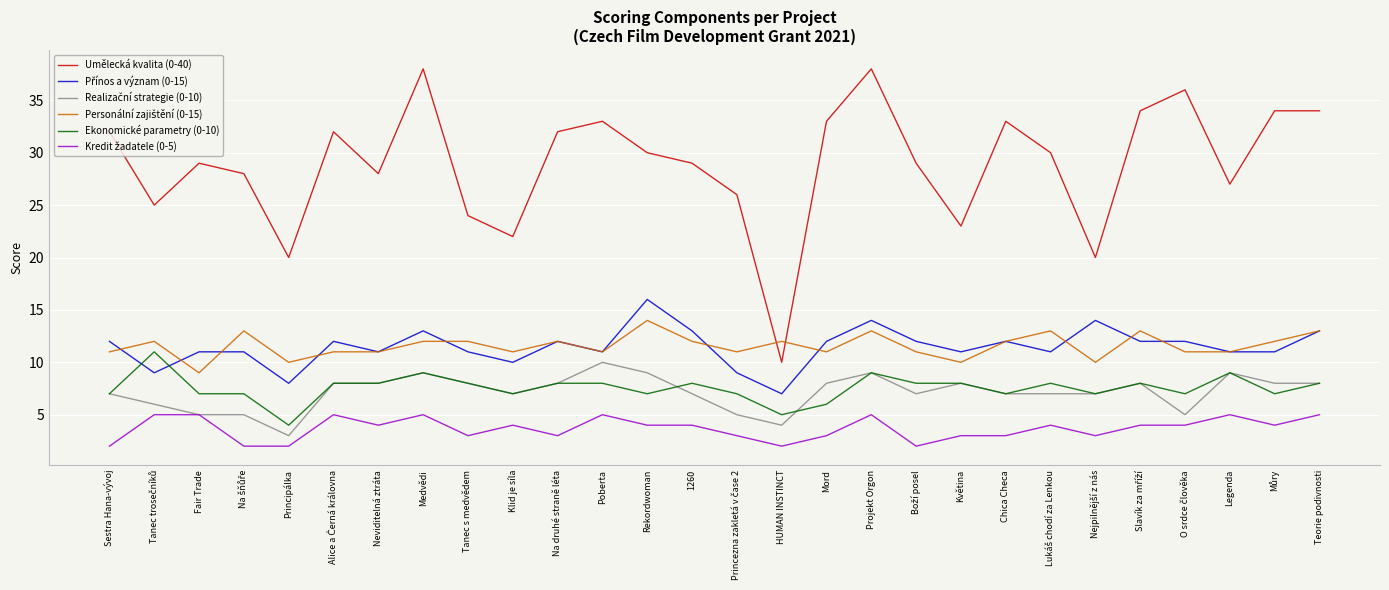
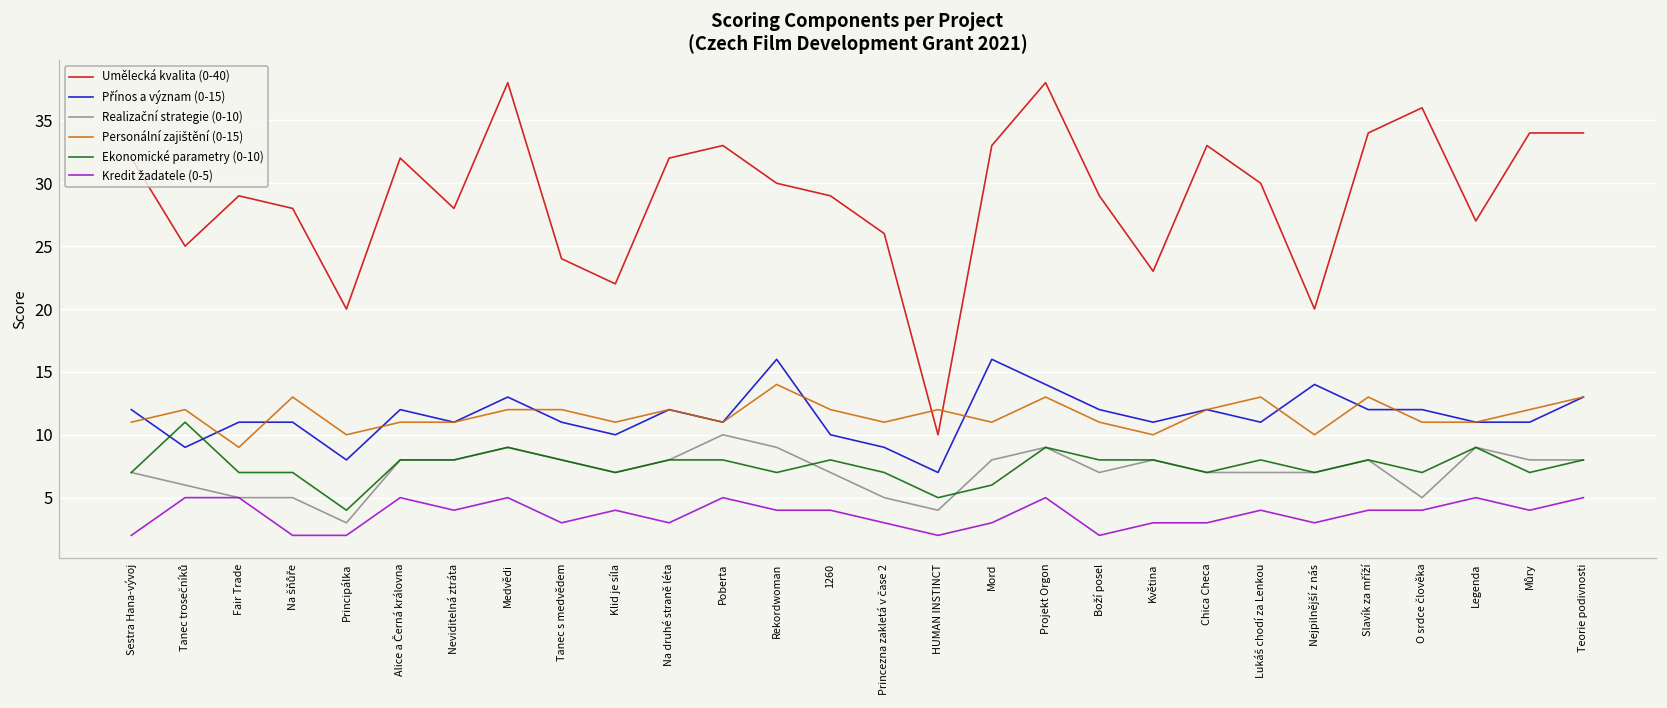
  {
    "Umělecká kvalita (0-40)": {
      "Tanec trosečníků": 25,
      "Fair Trade": 29,
      "Na šňůře": 28,
      "Principálka": 20,
      "Alice a Černá královna": 32,
      "Neviditelná ztráta": 28,
      "Medvědi": 38,
      "Tanec s medvědem": 24,
      "Klid je síla": 22,
      "Na druhé straně léta": 32,
      "Poberta": 33,
      "Rekordwoman": 30,
      "1260": 29,
      "Princezna zakletá v čase 2": 26,
      "HUMAN INSTINCT": 10,
      "Mord": 33,
      "Projekt Orgon": 38,
      "Boží posel": 29,
      "Květina": 23,
      "Chica Checa": 33,
      "Lukáš chodí za Lenkou": 30,
      "Nejpilnější z nás": 20,
      "Slavík za mříží": 34,
      "O srdce člověka": 36,
      "Legenda": 27,
      "Můry": 34,
      "Teorie podivnosti": 34
    },
    "Přínos a význam (0-15)": {
      "Sestra Hana-vývoj": 12,
      "Tanec trosečníků": 9,
      "Fair Trade": 11,
      "Na šňůře": 11,
      "Principálka": 8,
      "Alice a Černá královna": 12,
      "Medvědi": 13,
      "Tanec s medvědem": 11,
      "Klid je síla": 10,
      "Rekordwoman": 16,
-     "1260": 13,
+     "1260": 10,
      "Princezna zakletá v čase 2": 9,
      "HUMAN INSTINCT": 7,
-     "Mord": 12,
+     "Mord": 16,
      "Projekt Orgon": 14,
      "Boží posel": 12,
      "Květina": 11,
      "Lukáš chodí za Lenkou": 11,
      "Nejpilnější z nás": 14,
      "Slavík za mříží": 12,
      "O srdce člověka": 12,
      "Můry": 11
    },
    "Realizační strategie (0-10)": {
      "Tanec trosečníků": 6,
      "Na šňůře": 5,
      "Principálka": 3,
      "Poberta": 10,
      "Rekordwoman": 9,
      "1260": 7,
      "Princezna zakletá v čase 2": 5,
      "HUMAN INSTINCT": 4,
      "Mord": 8,
      "Boží posel": 7,
      "Lukáš chodí za Lenkou": 7,
      "O srdce člověka": 5,
      "Můry": 8
    },
    "Personální zajištění (0-15)": {
      "Sestra Hana-vývoj": 11,
      "Tanec trosečníků": 12,
      "Fair Trade": 9,
      "Na šňůře": 13,
      "Principálka": 10,
      "Alice a Černá královna": 11,
      "Medvědi": 12,
      "Tanec s medvědem": 12,
      "Klid je síla": 11,
      "Rekordwoman": 14,
      "1260": 12,
      "Princezna zakletá v čase 2": 11,
      "HUMAN INSTINCT": 12,
      "Mord": 11,
      "Projekt Orgon": 13,
      "Boží posel": 11,
      "Květina": 10,
      "Lukáš chodí za Lenkou": 13,
      "Nejpilnější z nás": 10,
      "Slavík za mříží": 13,
      "O srdce člověka": 11,
      "Můry": 12
    },
    "Ekonomické parametry (0-10)": {
      "Tanec trosečníků": 11,
      "Fair Trade": 7,
      "Na šňůře": 7,
      "Principálka": 4,
      "Poberta": 8,
      "Rekordwoman": 7,
      "1260": 8,
      "Princezna zakletá v čase 2": 7,
      "HUMAN INSTINCT": 5,
      "Mord": 6,
      "Boží posel": 8,
      "Lukáš chodí za Lenkou": 8,
      "O srdce člověka": 7,
      "Můry": 7
    },
    "Kredit žadatele (0-5)": {
      "Sestra Hana-vývoj": 2,
      "Tanec trosečníků": 5,
      "Na šňůře": 2,
      "Principálka": 2,
      "Alice a Černá královna": 5,
      "Neviditelná ztráta": 4,
      "Medvědi": 5,
      "Tanec s medvědem": 3,
      "Klid je síla": 4,
      "Na druhé straně léta": 3,
      "Poberta": 5,
      "Rekordwoman": 4,
      "1260": 4,
      "Princezna zakletá v čase 2": 3,
      "HUMAN INSTINCT": 2,
      "Mord": 3,
      "Projekt Orgon": 5,
      "Boží posel": 2,
      "Květina": 3,
      "Chica Checa": 3,
      "Lukáš chodí za Lenkou": 4,
      "Nejpilnější z nás": 3,
      "Slavík za mříží": 4,
      "O srdce člověka": 4,
      "Legenda": 5,
      "Můry": 4,
      "Teorie podivnosti": 5
    }
  }
